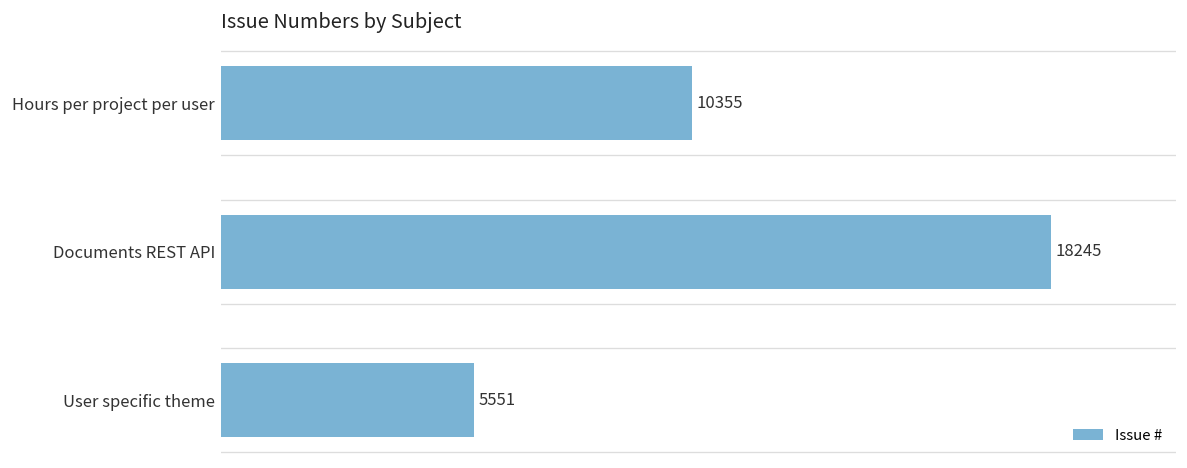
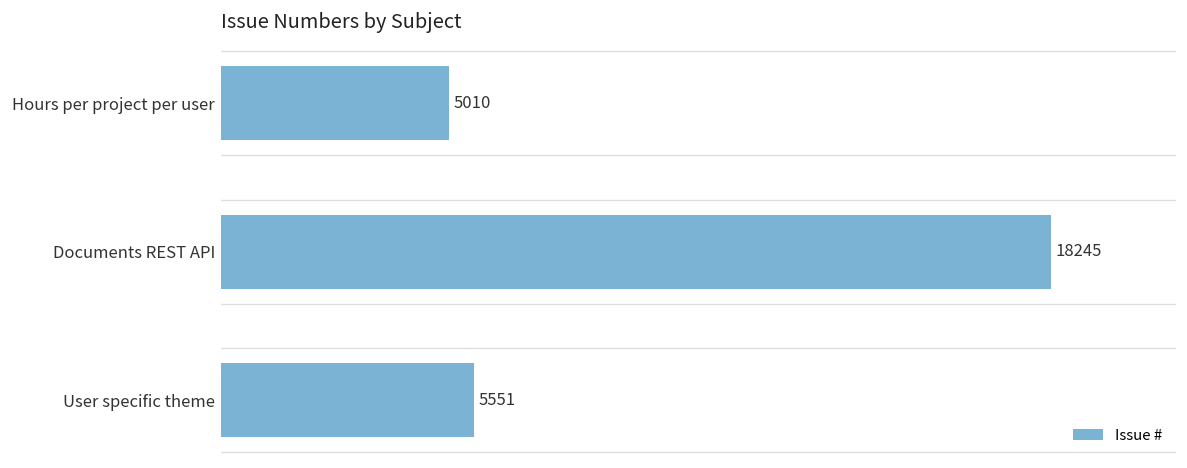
  {
-   "Hours per project per user": 10355,
+   "Hours per project per user": 5010,
    "Documents REST API": 18245,
    "User specific theme": 5551
  }
